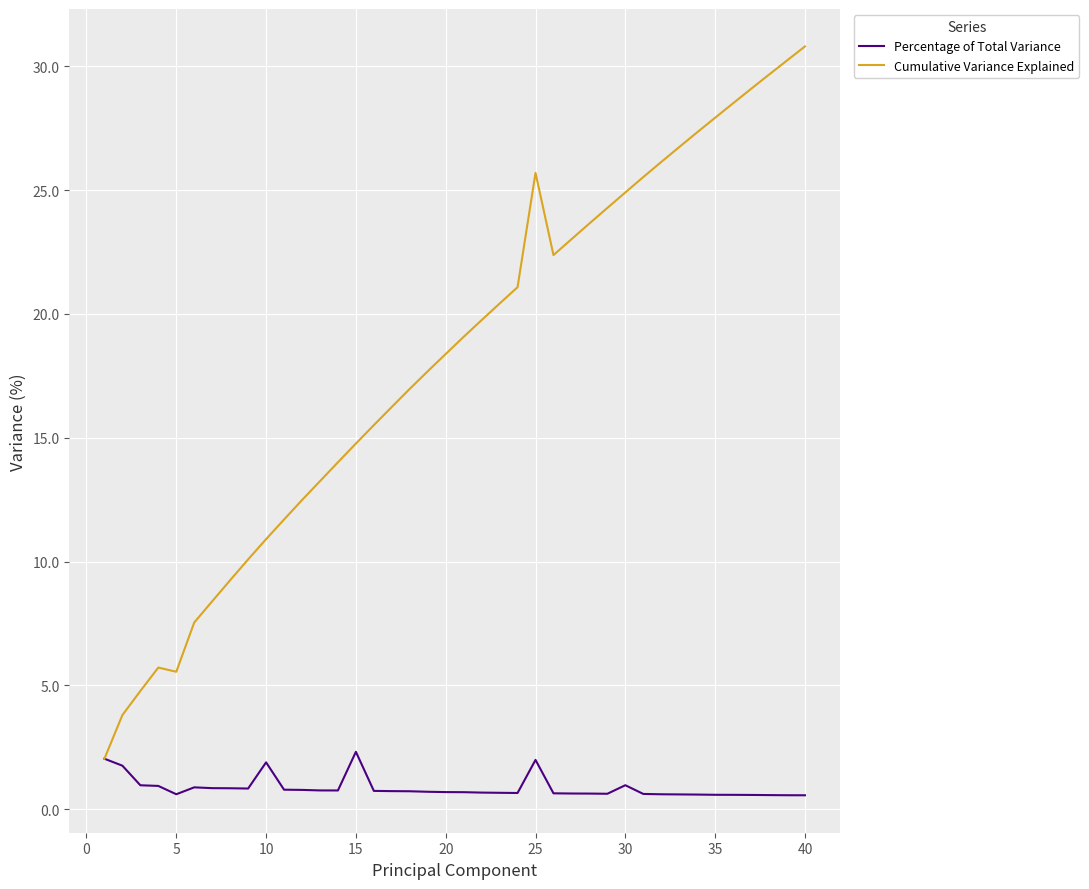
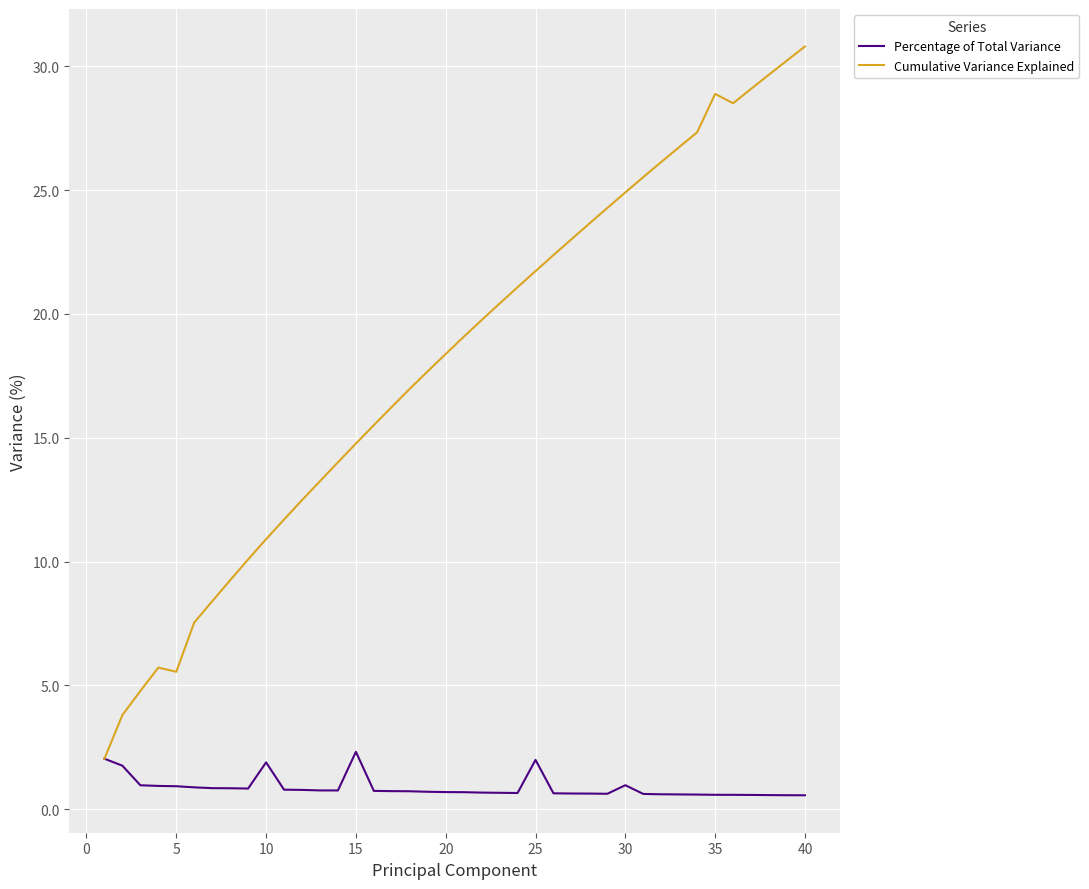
  {
    "Percentage of Total Variance": {
-     "5": 0.6,
+     "5": 0.9,
      "10": 1.9,
      "15": 2.3,
      "20": 0.7,
      "25": 2.0,
      "30": 1.0,
      "35": 0.6,
      "40": 0.6
    },
    "Cumulative Variance Explained": {
      "5": 5.6,
      "10": 10.9,
      "15": 14.8,
      "20": 18.4,
-     "25": 25.7,
+     "25": 21.7,
      "30": 24.9,
-     "35": 27.9,
+     "35": 28.9,
      "40": 30.8
    }
  }
